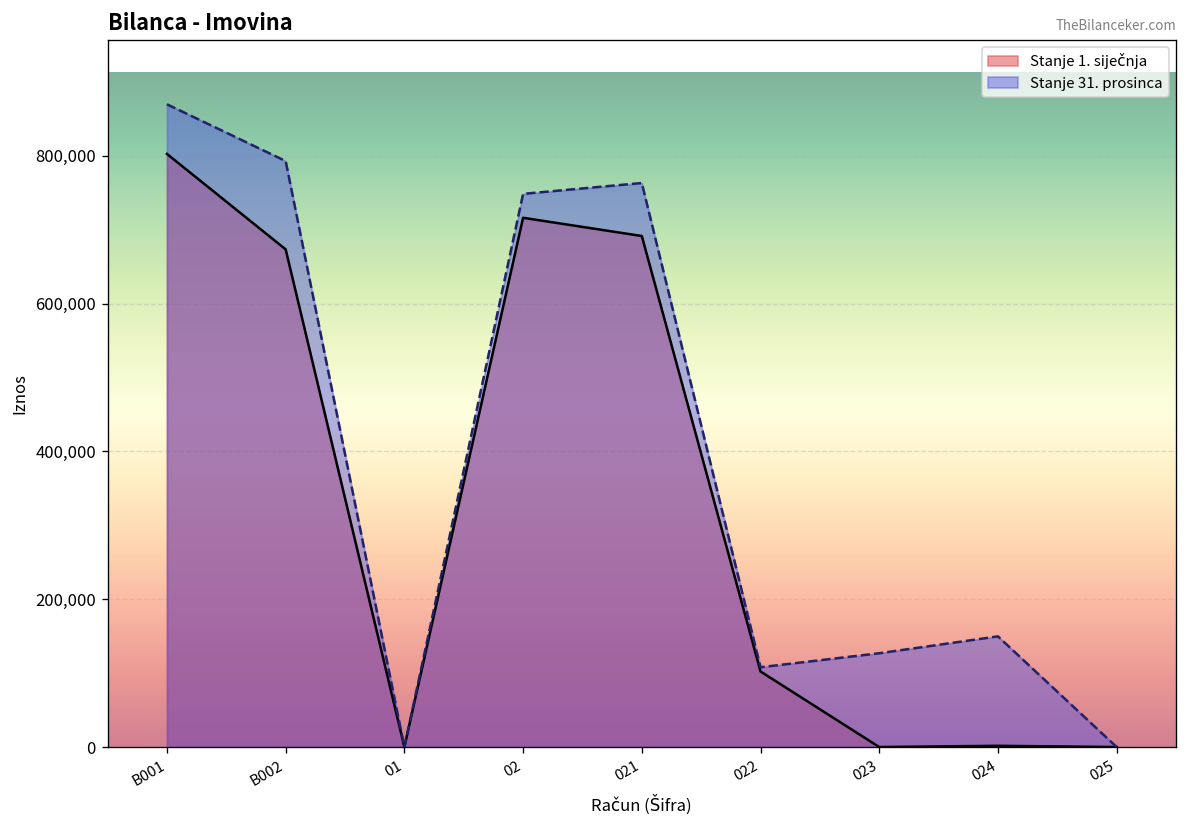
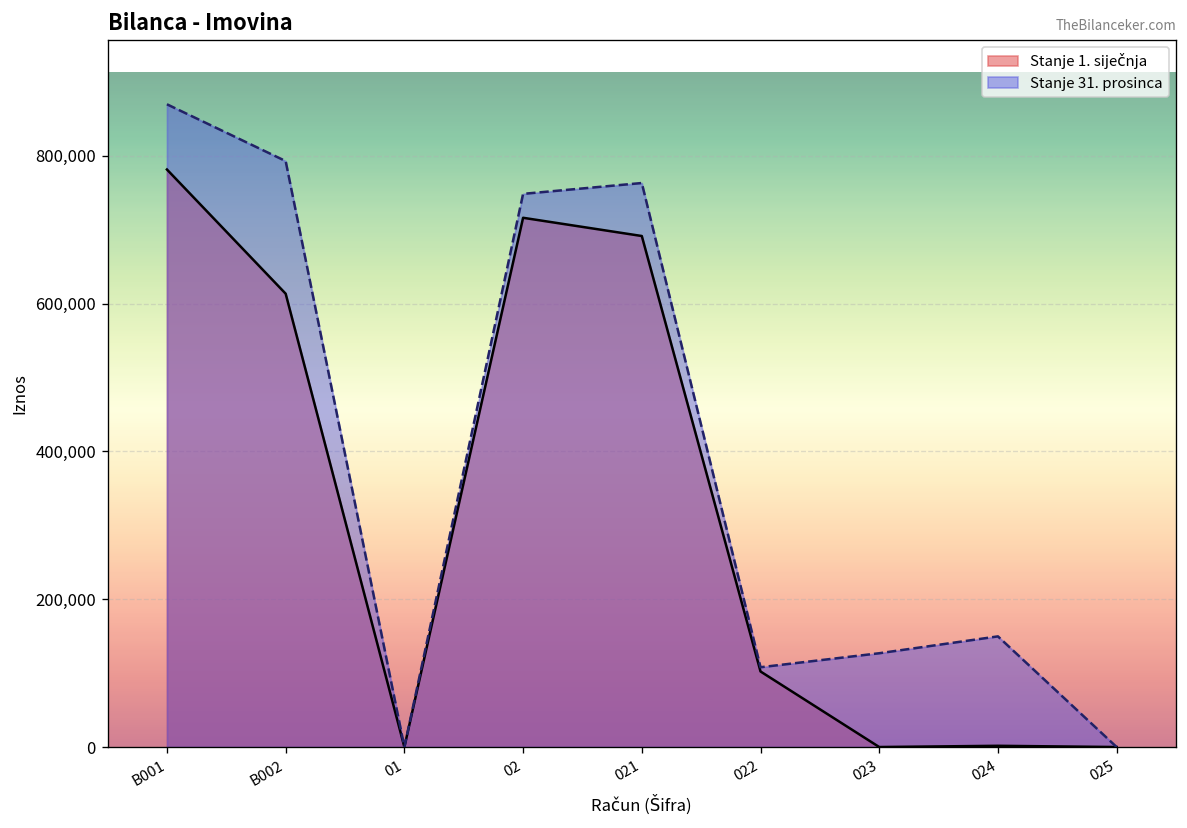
  {
    "Stanje 1. siječnja": {
-     "B001": "800,000",
-     "B002": "670,000",
+     "B001": "780,000",
+     "B002": "610,000",
      "02": "720,000",
      "021": "690,000",
      "022": "100,000",
      "023": "0",
      "024": "0"
    },
    "Stanje 31. prosinca": {
      "B001": "870,000",
      "B002": "790,000",
      "02": "750,000",
      "021": "760,000",
      "022": "110,000",
      "023": "130,000",
      "024": "150,000"
    }
  }
